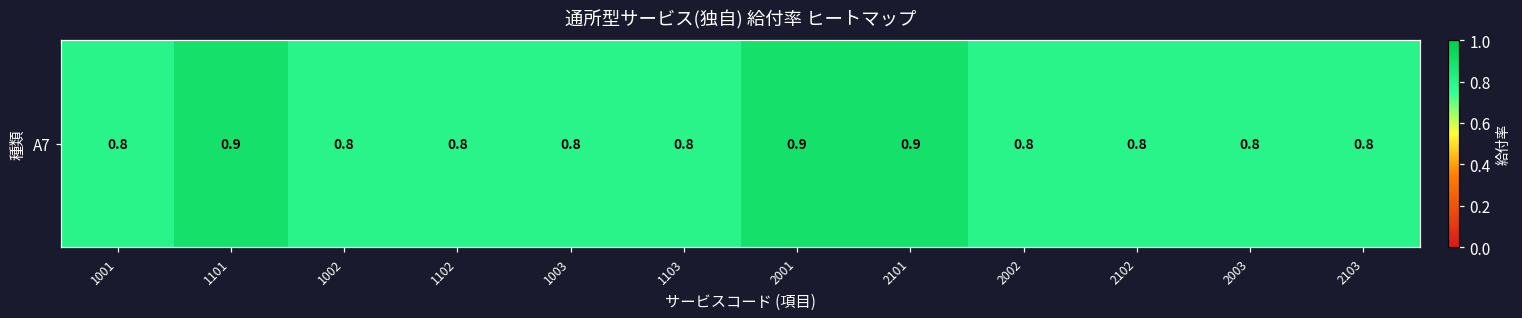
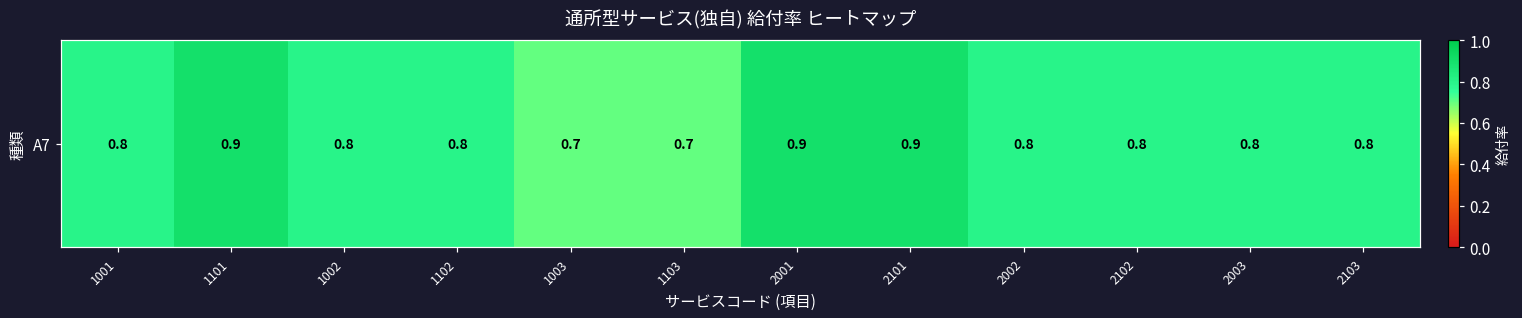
  {
    "A7": {
      "1001": 0.8,
      "1101": 0.9,
      "1002": 0.8,
      "1102": 0.8,
-     "1003": 0.8,
-     "1103": 0.8,
+     "1003": 0.7,
+     "1103": 0.7,
      "2001": 0.9,
      "2101": 0.9,
      "2002": 0.8,
      "2102": 0.8,
      "2003": 0.8,
      "2103": 0.8
    }
  }
